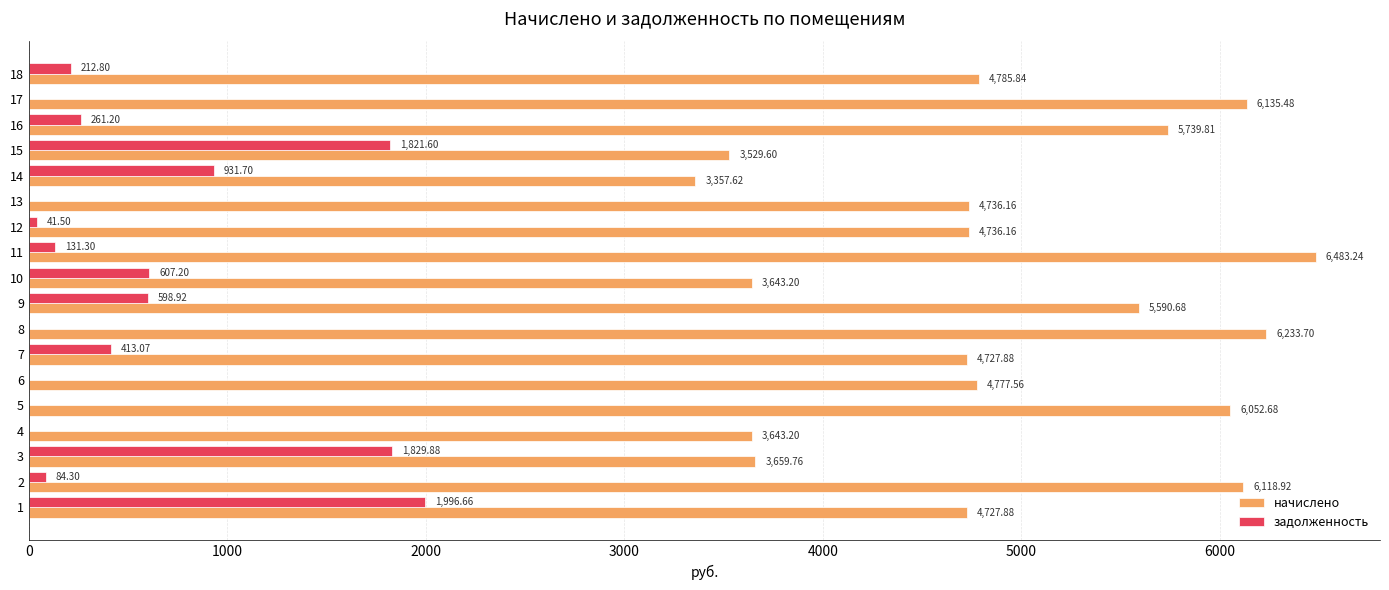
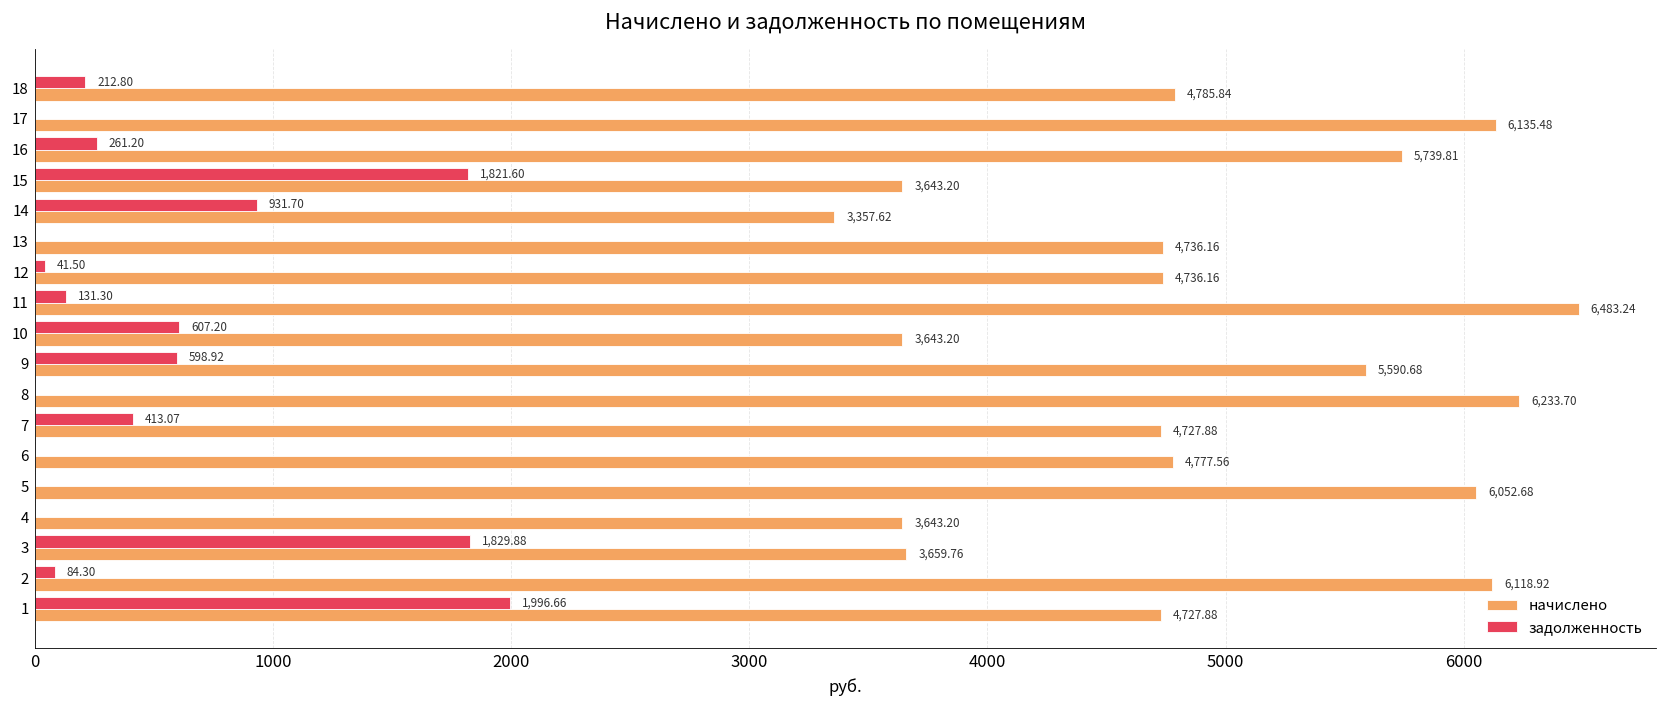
  {
    "начислено": {
      "18": "4,785.84",
      "17": "6,135.48",
      "16": "5,739.81",
-     "15": "3,529.60",
+     "15": "3,643.20",
      "14": "3,357.62",
      "13": "4,736.16",
      "12": "4,736.16",
      "11": "6,483.24",
      "10": "3,643.20",
      "9": "5,590.68",
      "8": "6,233.70",
      "7": "4,727.88",
      "6": "4,777.56",
      "5": "6,052.68",
      "4": "3,643.20",
      "3": "3,659.76",
      "2": "6,118.92",
      "1": "4,727.88"
    },
    "задолженность": {
      "18": "212.80",
      "16": "261.20",
      "15": "1,821.60",
      "14": "931.70",
      "12": "41.50",
      "11": "131.30",
      "10": "607.20",
      "9": "598.92",
      "7": "413.07",
      "3": "1,829.88",
      "2": "84.30",
      "1": "1,996.66"
    }
  }
